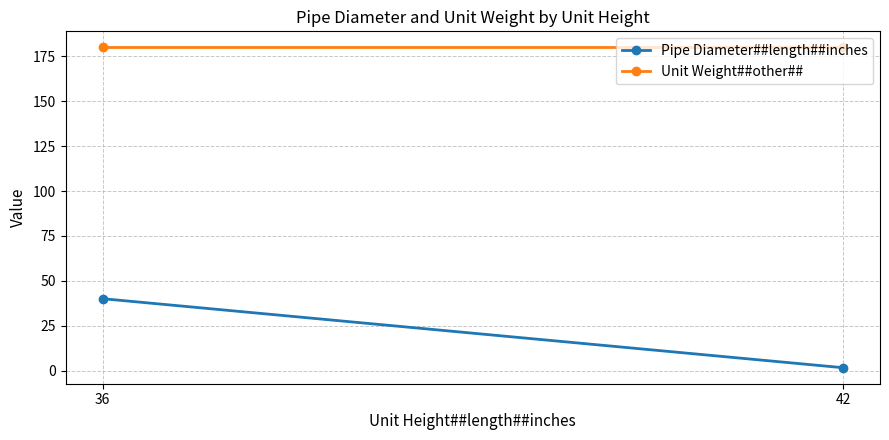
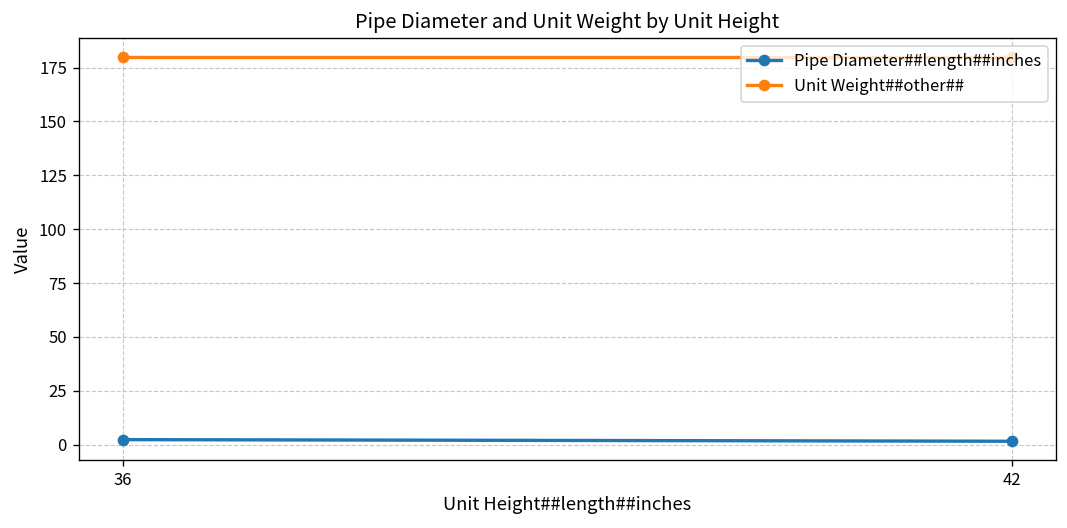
  {
    "Pipe Diameter##length##inches": {
-     "36": 40,
+     "36": 2,
      "42": 2
    },
    "Unit Weight##other##": {
      "36": 180
    }
  }
